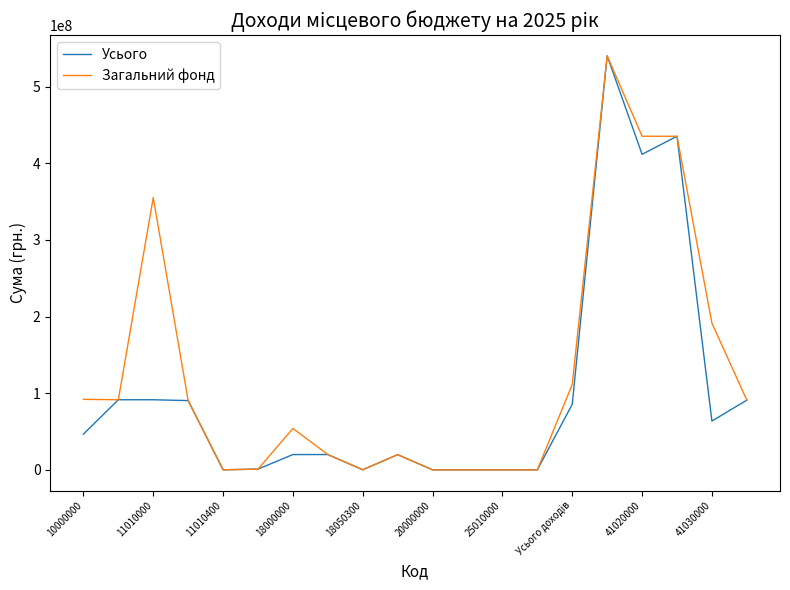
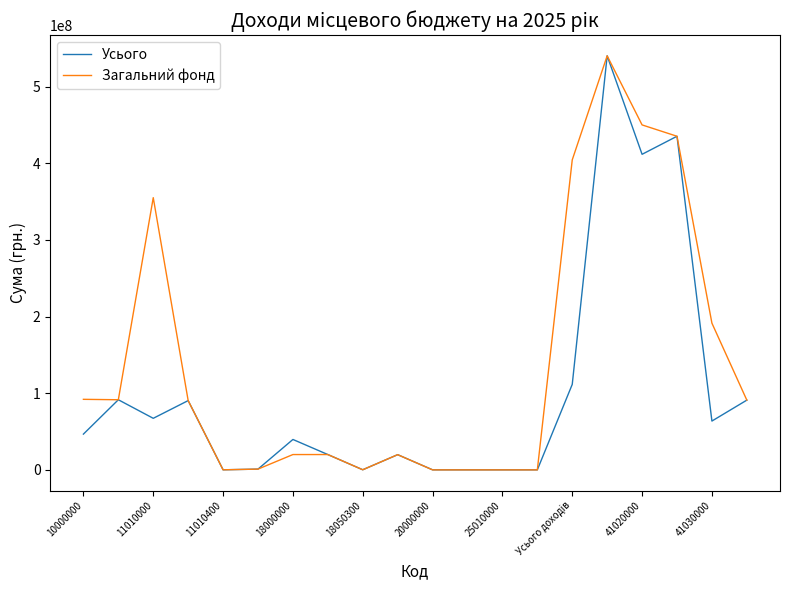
  {
    "Усього": {
      "10000000": 50000000,
-     "11010000": 90000000,
-     "18000000": 20000000,
-     "Усього доходів": 90000000,
+     "11010000": 70000000,
+     "18000000": 40000000,
+     "Усього доходів": 110000000,
      "41020000": 410000000,
      "41030000": 60000000
    },
    "Загальний фонд": {
      "10000000": 90000000,
      "11010000": 360000000,
-     "18000000": 50000000,
-     "Усього доходів": 110000000,
-     "41020000": 440000000,
+     "18000000": 20000000,
+     "Усього доходів": 400000000,
+     "41020000": 450000000,
      "41030000": 190000000
    }
  }
